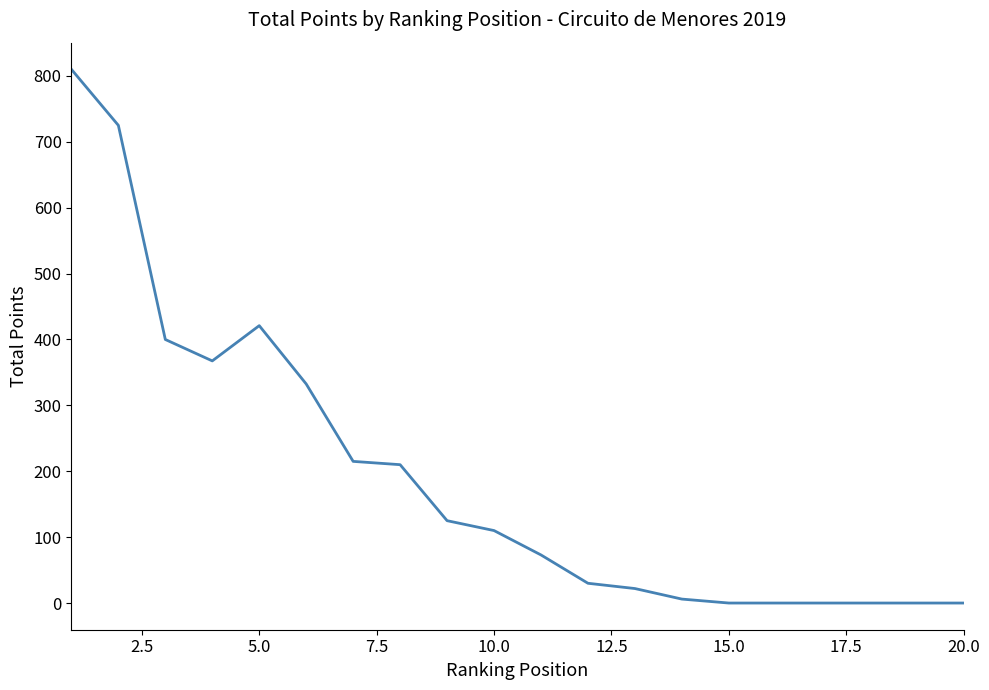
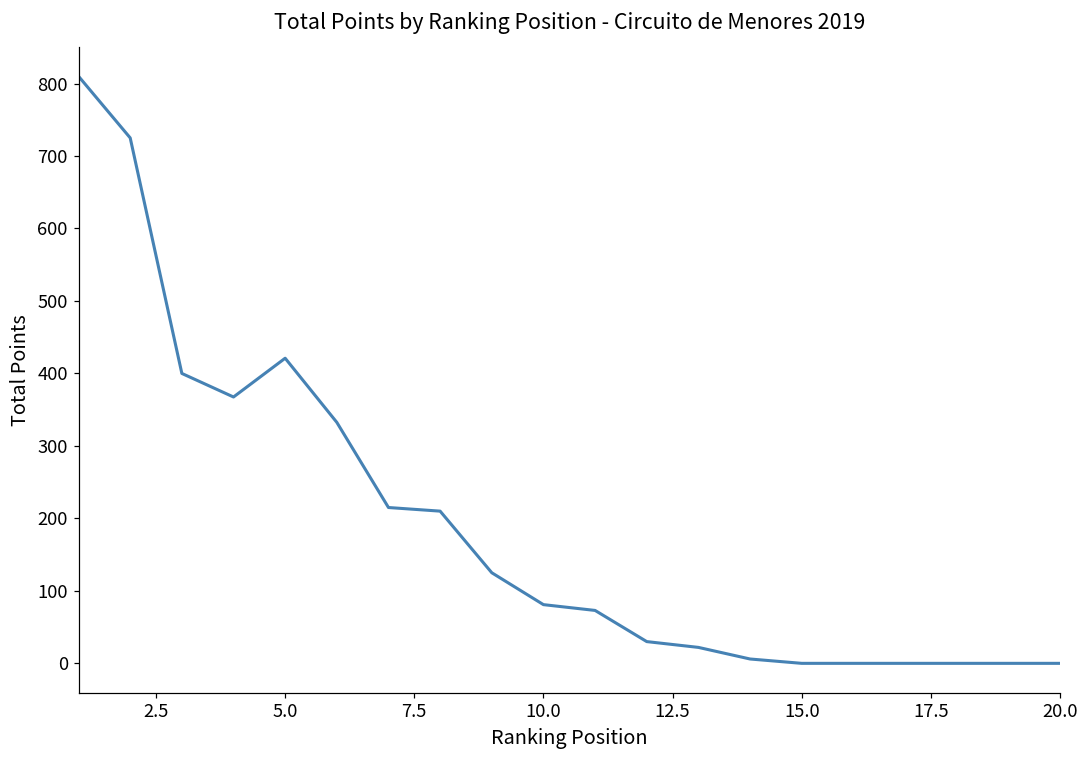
  {
    "5.0": 420,
-   "10.0": 110,
+   "10.0": 80,
    "15.0": 0,
    "20.0": 0
  }
